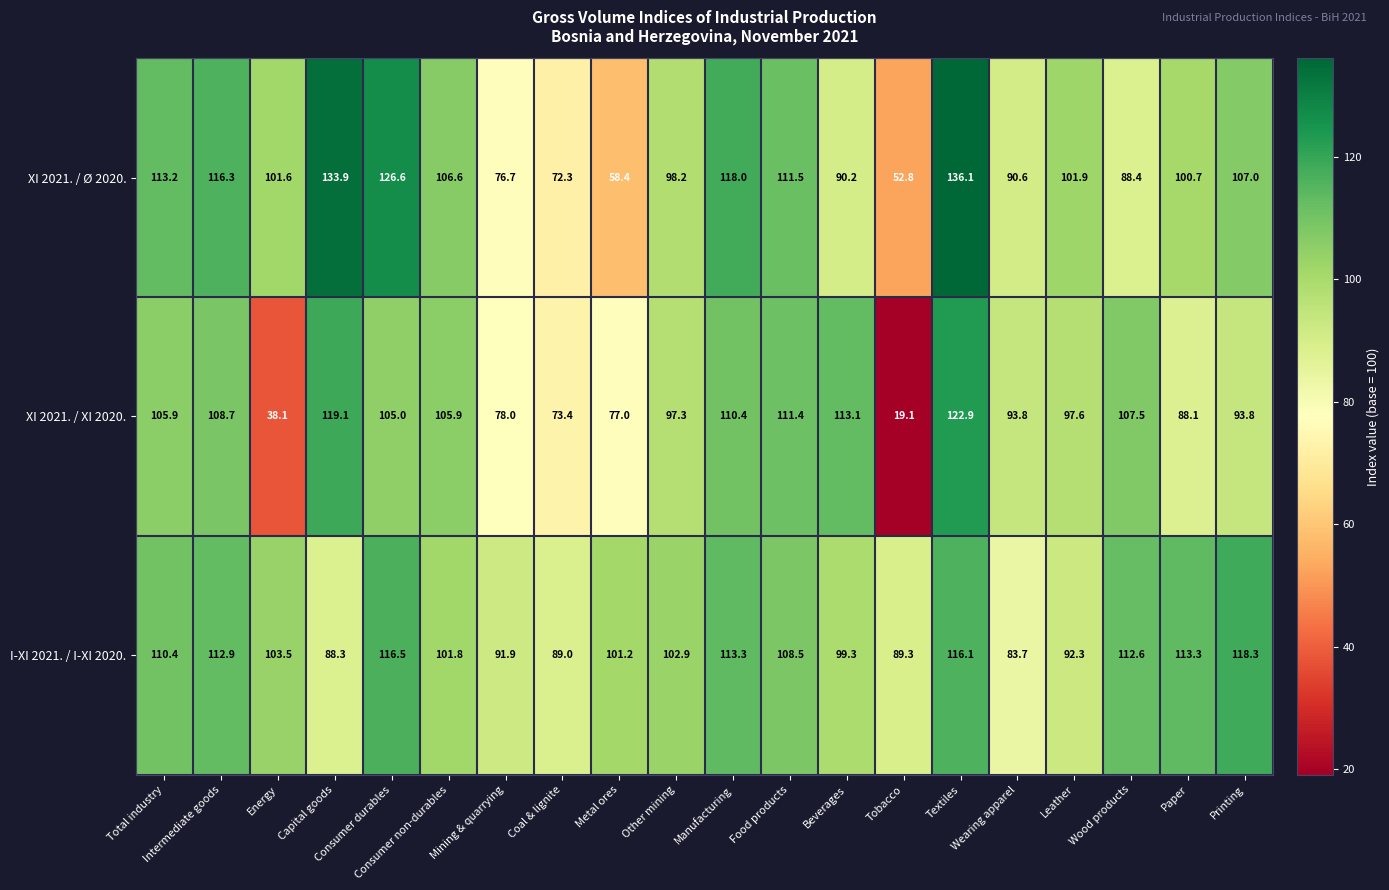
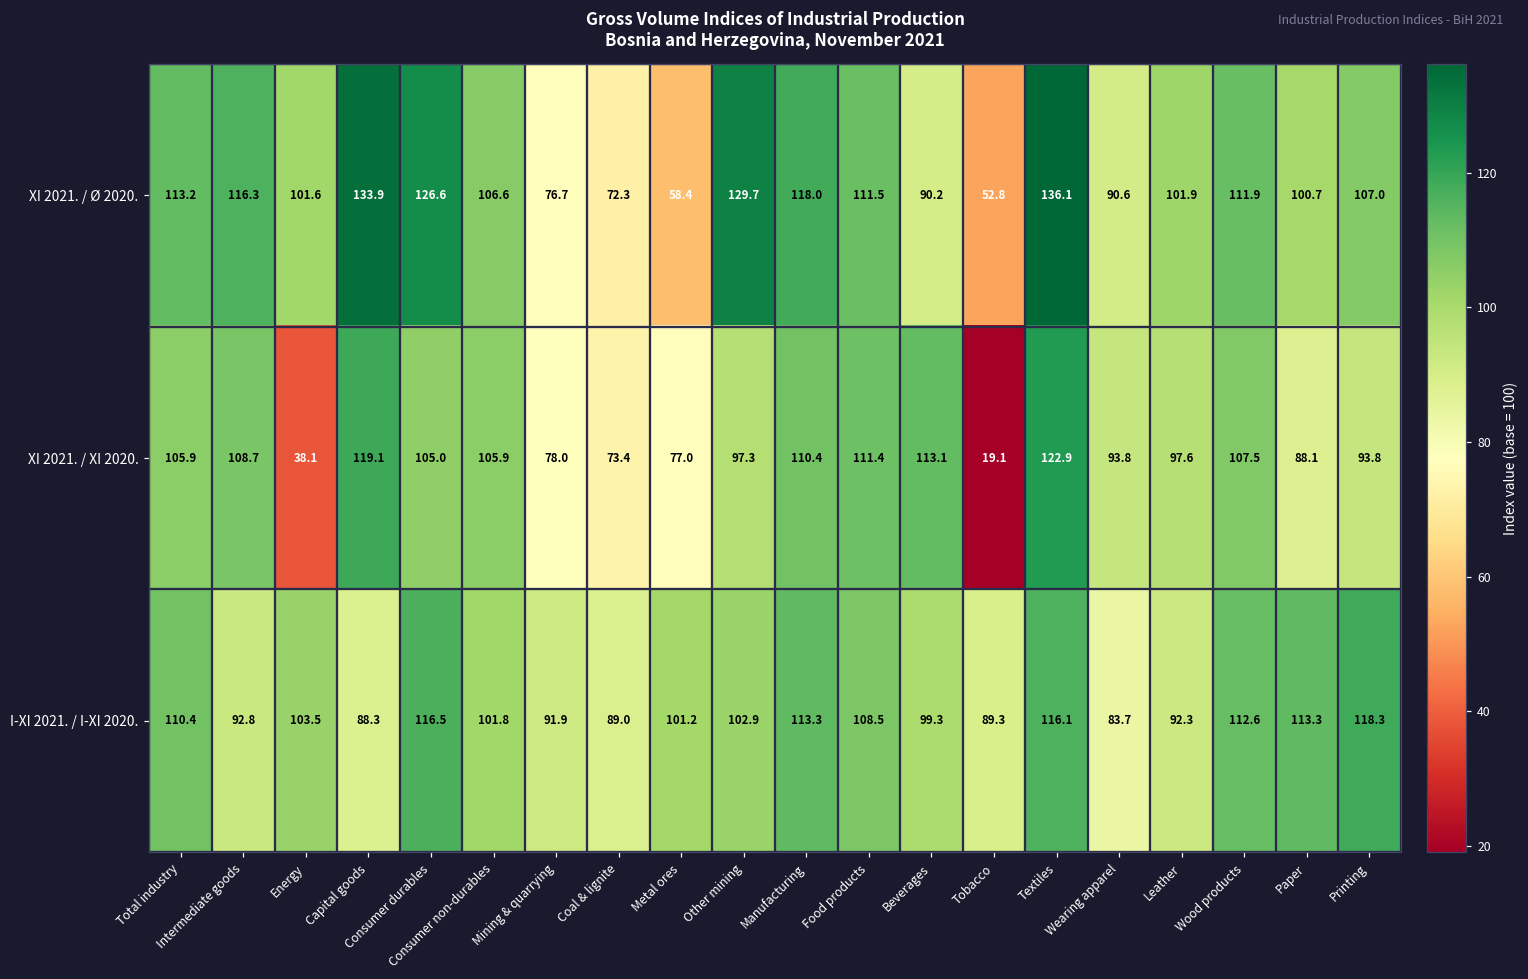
  {
    "XI 2021. / Ø 2020.": {
      "Total industry": 113.2,
      "Intermediate goods": 116.3,
      "Energy": 101.6,
      "Capital goods": 133.9,
      "Consumer durables": 126.6,
      "Consumer non-durables": 106.6,
      "Mining & quarrying": 76.7,
      "Coal & lignite": 72.3,
      "Metal ores": 58.4,
-     "Other mining": 98.2,
+     "Other mining": 129.7,
      "Manufacturing": 118.0,
      "Food products": 111.5,
      "Beverages": 90.2,
      "Tobacco": 52.8,
      "Textiles": 136.1,
      "Wearing apparel": 90.6,
      "Leather": 101.9,
-     "Wood products": 88.4,
+     "Wood products": 111.9,
      "Paper": 100.7,
      "Printing": 107.0
    },
    "XI 2021. / XI 2020.": {
      "Total industry": 105.9,
      "Intermediate goods": 108.7,
      "Energy": 38.1,
      "Capital goods": 119.1,
      "Consumer durables": 105.0,
      "Consumer non-durables": 105.9,
      "Mining & quarrying": 78.0,
      "Coal & lignite": 73.4,
      "Metal ores": 77.0,
      "Other mining": 97.3,
      "Manufacturing": 110.4,
      "Food products": 111.4,
      "Beverages": 113.1,
      "Tobacco": 19.1,
      "Textiles": 122.9,
      "Wearing apparel": 93.8,
      "Leather": 97.6,
      "Wood products": 107.5,
      "Paper": 88.1,
      "Printing": 93.8
    },
    "I-XI 2021. / I-XI 2020.": {
      "Total industry": 110.4,
-     "Intermediate goods": 112.9,
+     "Intermediate goods": 92.8,
      "Energy": 103.5,
      "Capital goods": 88.3,
      "Consumer durables": 116.5,
      "Consumer non-durables": 101.8,
      "Mining & quarrying": 91.9,
      "Coal & lignite": 89.0,
      "Metal ores": 101.2,
      "Other mining": 102.9,
      "Manufacturing": 113.3,
      "Food products": 108.5,
      "Beverages": 99.3,
      "Tobacco": 89.3,
      "Textiles": 116.1,
      "Wearing apparel": 83.7,
      "Leather": 92.3,
      "Wood products": 112.6,
      "Paper": 113.3,
      "Printing": 118.3
    }
  }
